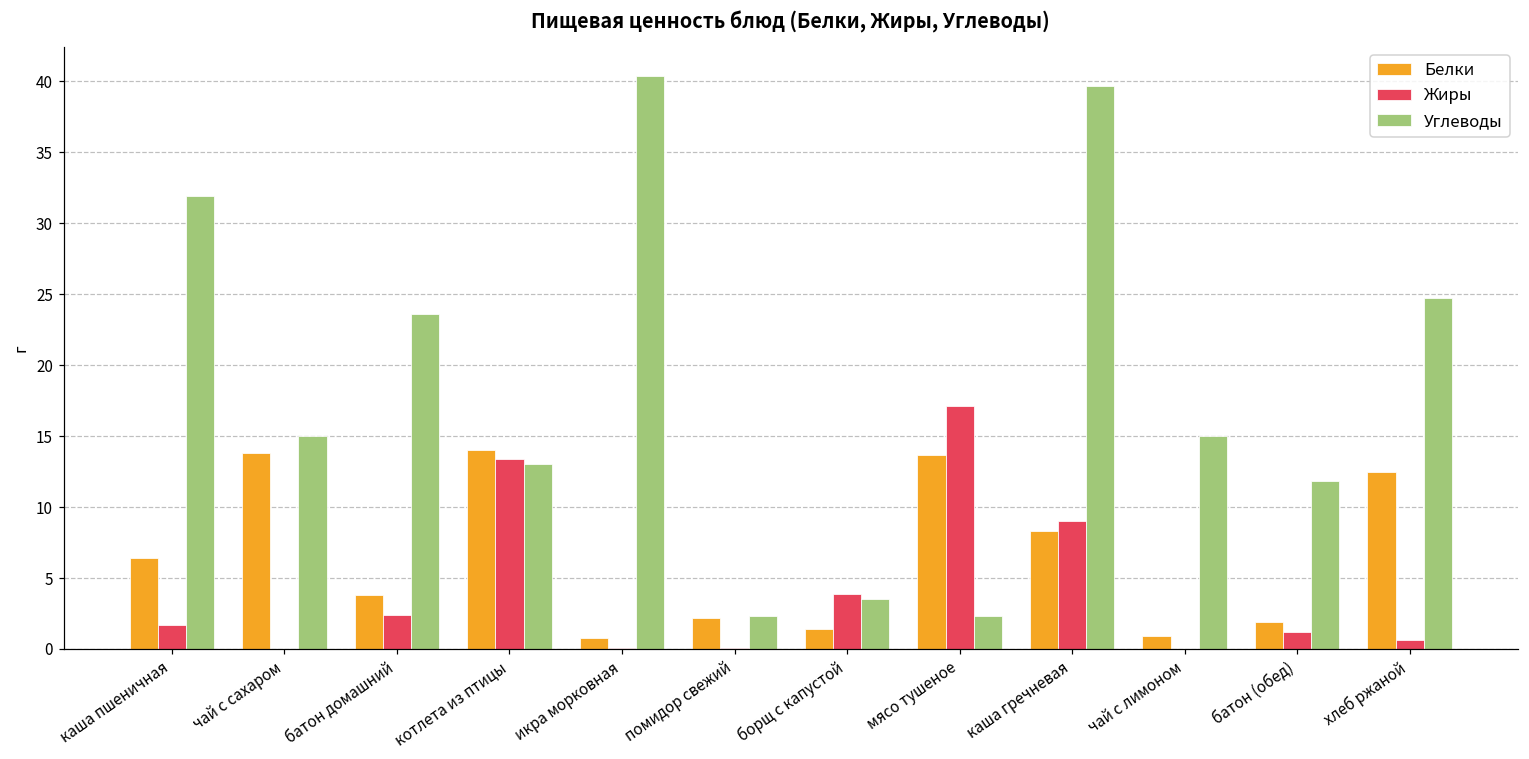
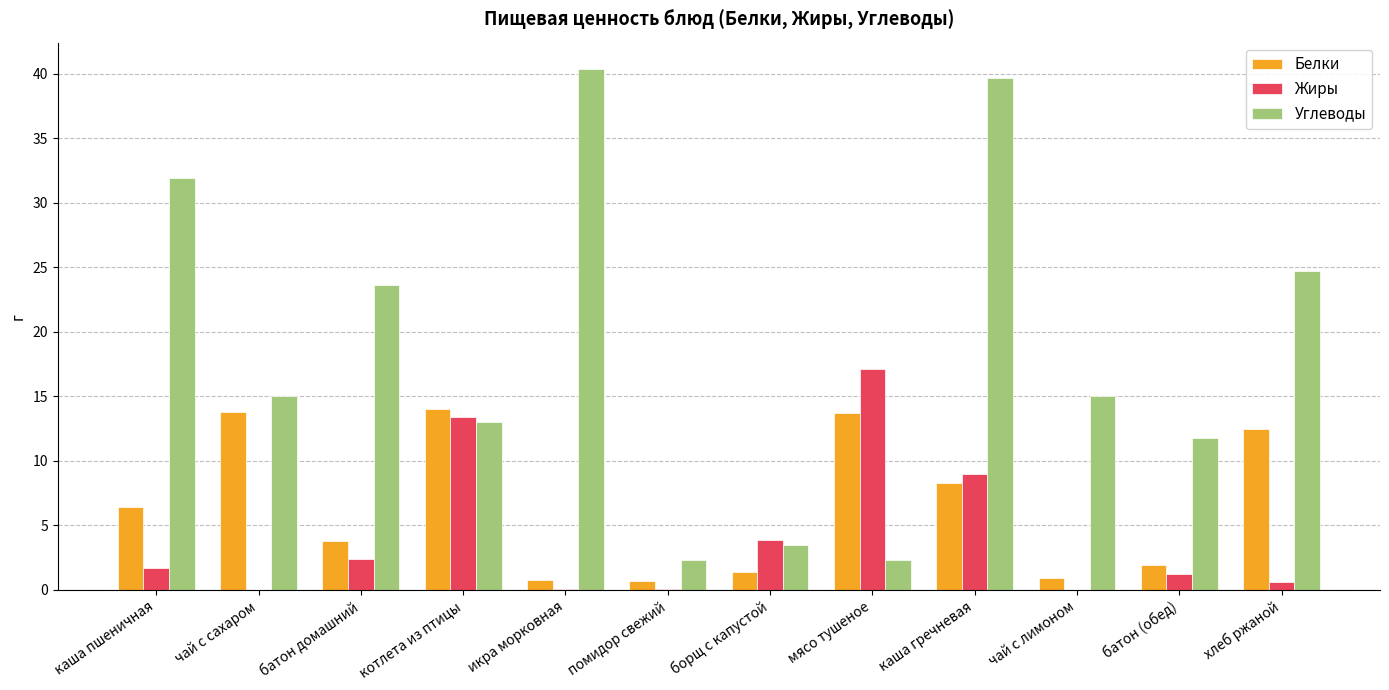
  {
    "Белки": {
      "каша пшеничная": 6.4,
      "чай с сахаром": 13.8,
      "батон домашний": 3.8,
      "котлета из птицы": 14.0,
      "икра морковная": 0.8,
-     "помидор свежий": 2.2,
+     "помидор свежий": 0.7,
      "борщ с капустой": 1.4,
      "мясо тушеное": 13.7,
      "каша гречневая": 8.3,
      "чай с лимоном": 0.9,
      "батон (обед)": 1.9,
      "хлеб ржаной": 12.5
    },
    "Жиры": {
      "каша пшеничная": 1.7,
      "чай с сахаром": 0.0,
      "батон домашний": 2.4,
      "котлета из птицы": 13.4,
      "борщ с капустой": 3.9,
      "мясо тушеное": 17.1,
      "каша гречневая": 9.0,
      "чай с лимоном": 0.0,
      "батон (обед)": 1.2,
      "хлеб ржаной": 0.6
    },
    "Углеводы": {
      "каша пшеничная": 31.9,
      "чай с сахаром": 15.0,
      "батон домашний": 23.6,
      "котлета из птицы": 13.0,
      "икра морковная": 40.4,
      "помидор свежий": 2.3,
      "борщ с капустой": 3.5,
      "мясо тушеное": 2.3,
      "каша гречневая": 39.7,
      "чай с лимоном": 15.0,
      "батон (обед)": 11.8,
      "хлеб ржаной": 24.7
    }
  }
